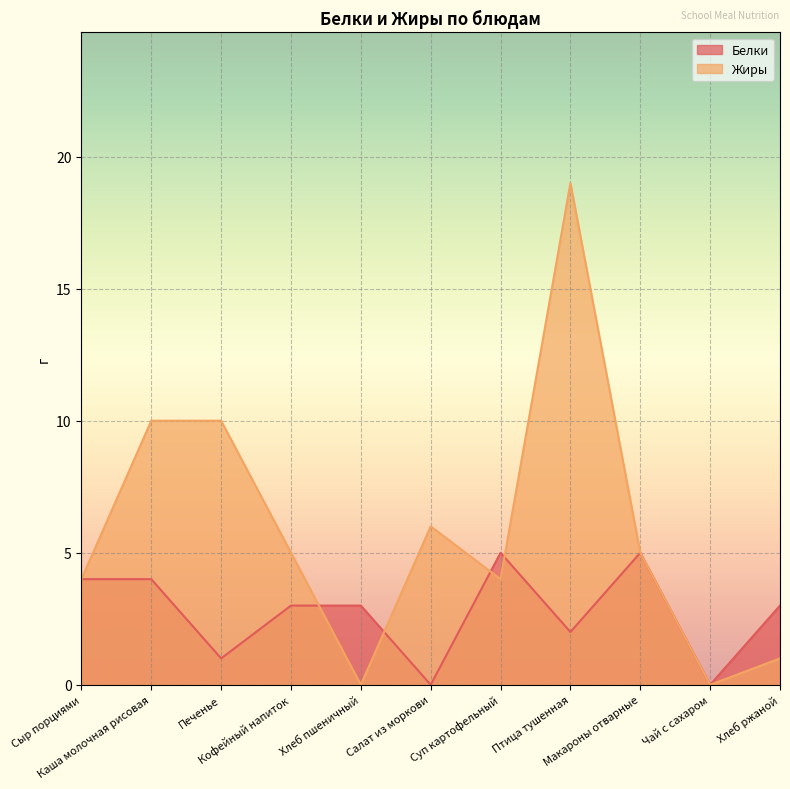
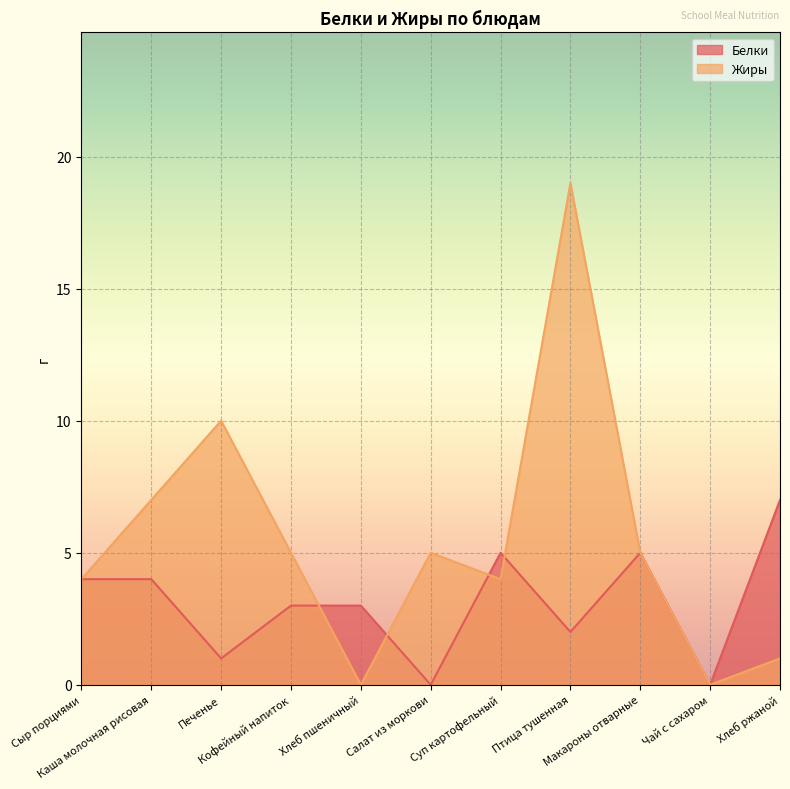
  {
    "Белки": {
      "Каша молочная рисовая": 4,
      "Печенье": 1,
      "Кофейный напиток": 3,
      "Хлеб пшеничный": 3,
      "Салат из моркови": 0,
      "Суп картофельный": 5,
      "Птица тушенная": 2,
-     "Хлеб ржаной": 3
+     "Хлеб ржаной": 7
    },
    "Жиры": {
-     "Каша молочная рисовая": 10,
+     "Каша молочная рисовая": 7,
      "Печенье": 10,
      "Кофейный напиток": 5,
      "Хлеб пшеничный": 0,
-     "Салат из моркови": 6,
+     "Салат из моркови": 5,
      "Суп картофельный": 4,
      "Птица тушенная": 19,
      "Хлеб ржаной": 1
    }
  }
